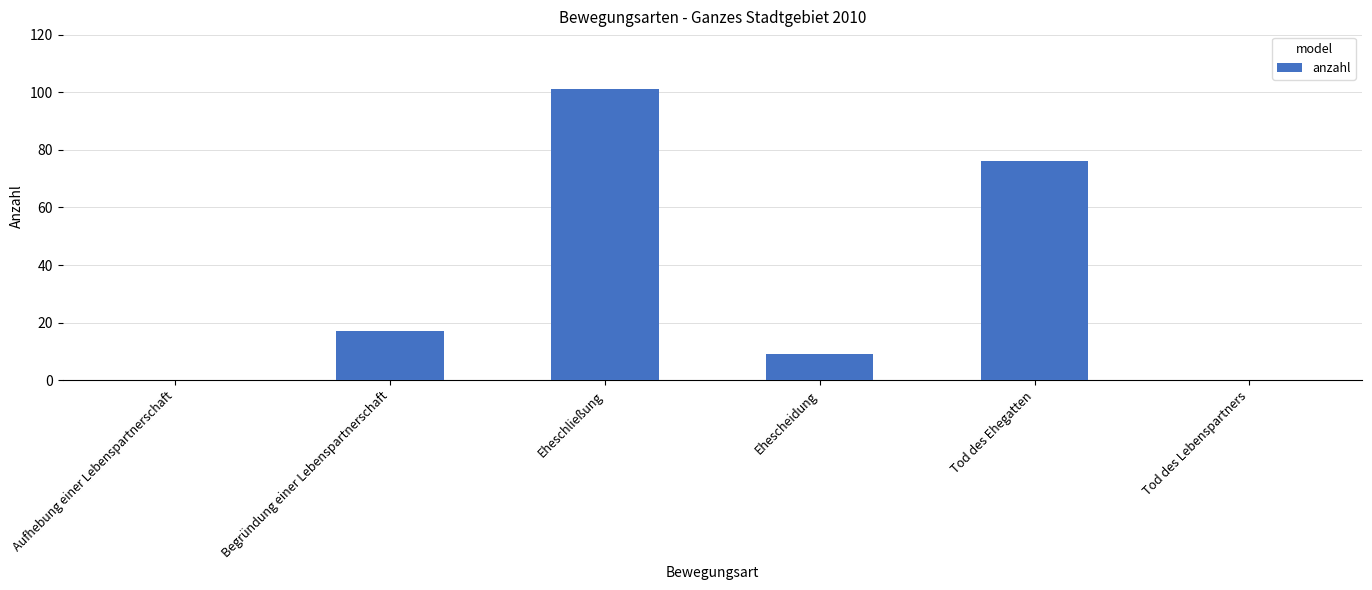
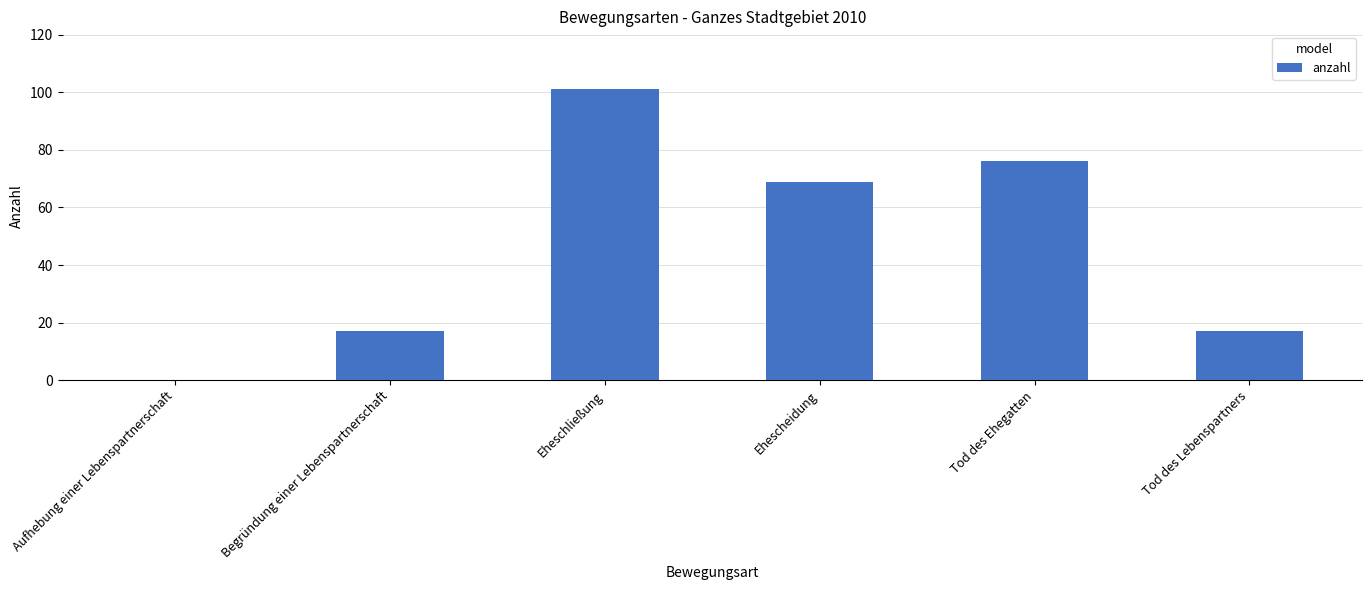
  {
    "Aufhebung einer Lebenspartnerschaft": 0,
    "Begründung einer Lebenspartnerschaft": 17,
    "Eheschließung": 101,
-   "Ehescheidung": 9,
+   "Ehescheidung": 69,
    "Tod des Ehegatten": 76,
-   "Tod des Lebenspartners": 0
+   "Tod des Lebenspartners": 17
  }
